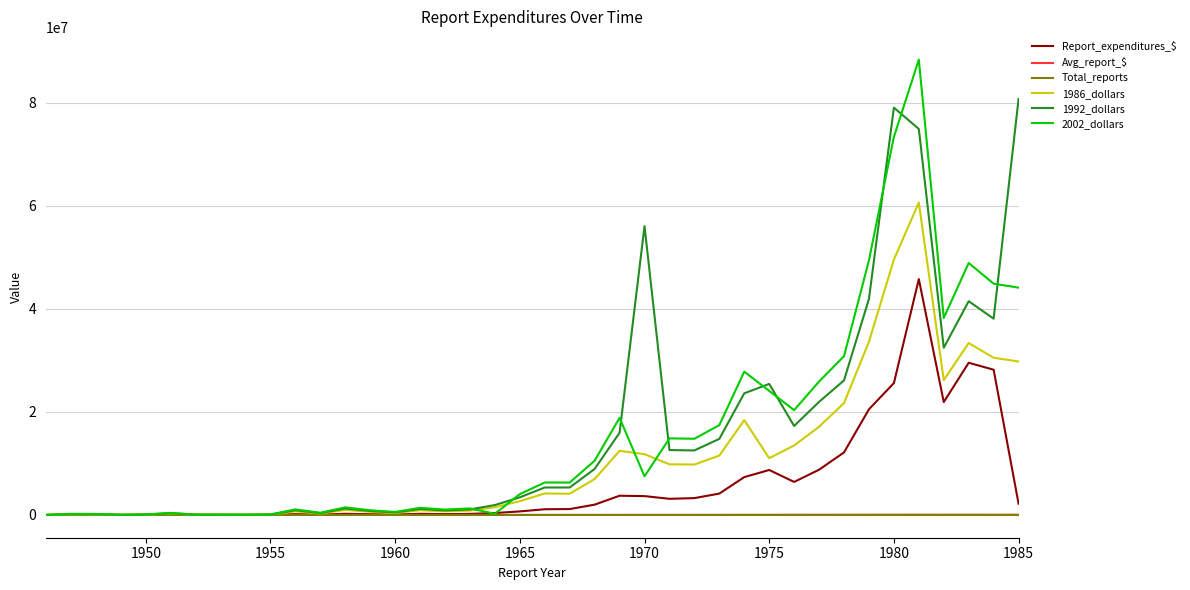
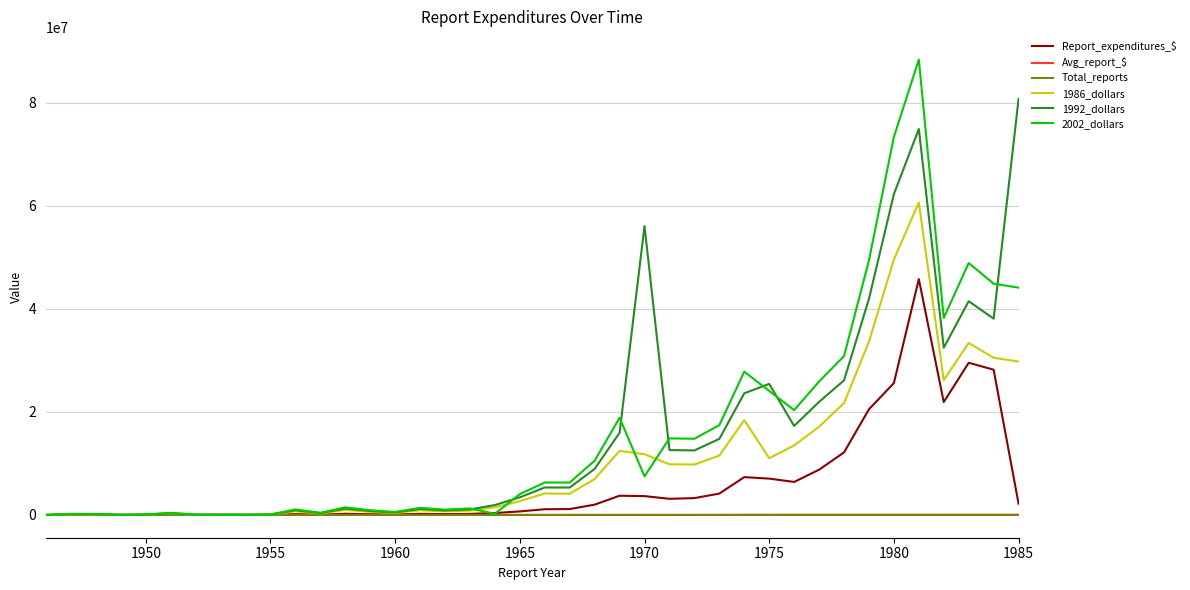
  {
    "Report_expenditures_$": {
      "1965": 1000000,
      "1970": 4000000,
-     "1975": 9000000,
+     "1975": 7000000,
      "1980": 26000000,
      "1985": 2000000
    },
    "Total_reports": {
      "1965": 0,
      "1970": 0,
      "1975": 0,
      "1980": 0,
      "1985": 0
    },
    "1986_dollars": {
      "1965": 3000000,
      "1970": 12000000,
      "1975": 11000000,
      "1980": 50000000,
      "1985": 30000000
    },
    "1992_dollars": {
      "1965": 3000000,
      "1970": 56000000,
      "1975": 25000000,
-     "1980": 79000000,
+     "1980": 62000000,
      "1985": 81000000
    },
    "2002_dollars": {
      "1965": 4000000,
      "1970": 8000000,
      "1975": 24000000,
      "1980": 73000000,
      "1985": 44000000
    }
  }
